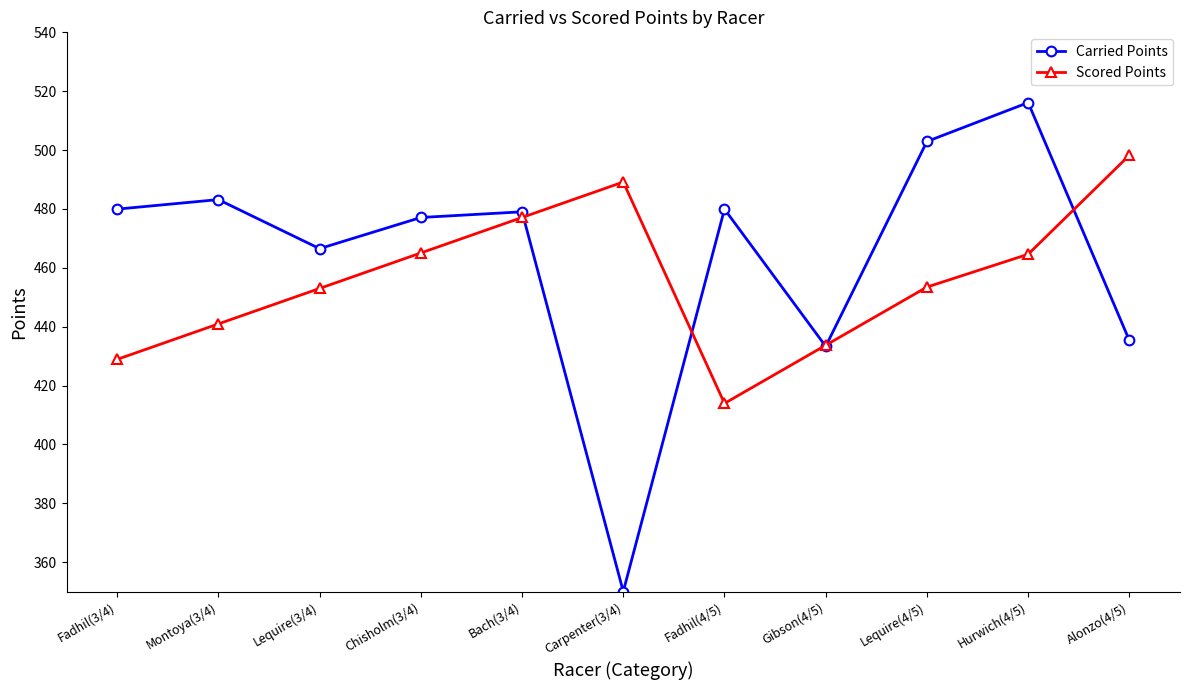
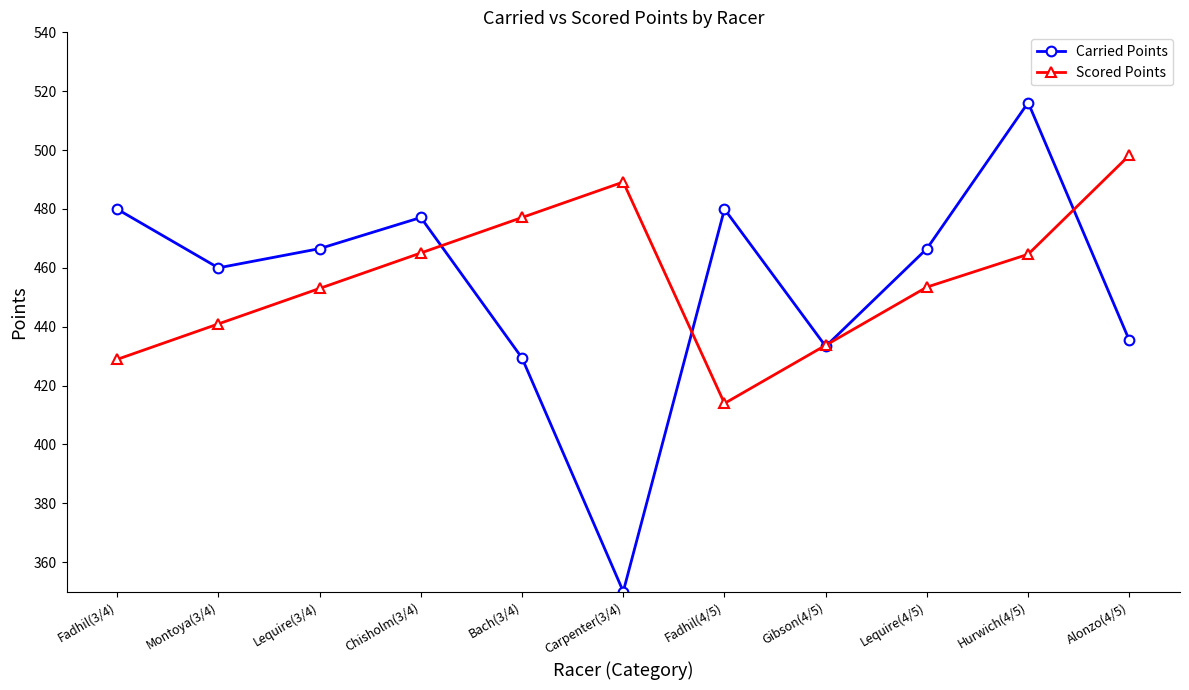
  {
    "Carried Points": {
      "Fadhil(3/4)": 480,
-     "Montoya(3/4)": 483,
+     "Montoya(3/4)": 460,
      "Lequire(3/4)": 467,
      "Chisholm(3/4)": 477,
-     "Bach(3/4)": 479,
+     "Bach(3/4)": 429,
      "Carpenter(3/4)": 350,
      "Fadhil(4/5)": 480,
-     "Lequire(4/5)": 503,
+     "Lequire(4/5)": 467,
      "Hurwich(4/5)": 516,
      "Alonzo(4/5)": 435
    },
    "Scored Points": {
      "Fadhil(3/4)": 429,
      "Montoya(3/4)": 441,
      "Lequire(3/4)": 453,
      "Chisholm(3/4)": 465,
      "Bach(3/4)": 477,
      "Carpenter(3/4)": 489,
      "Fadhil(4/5)": 414,
      "Lequire(4/5)": 453,
      "Hurwich(4/5)": 465,
      "Alonzo(4/5)": 498
    }
  }
